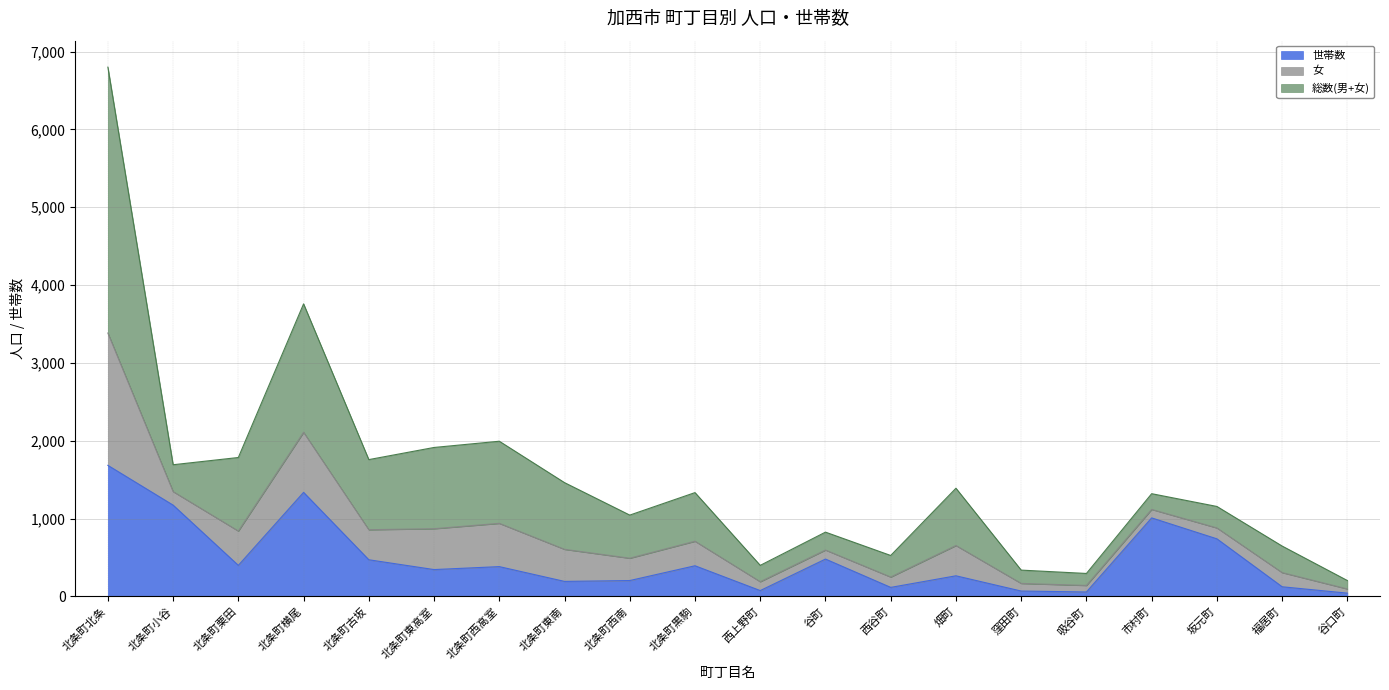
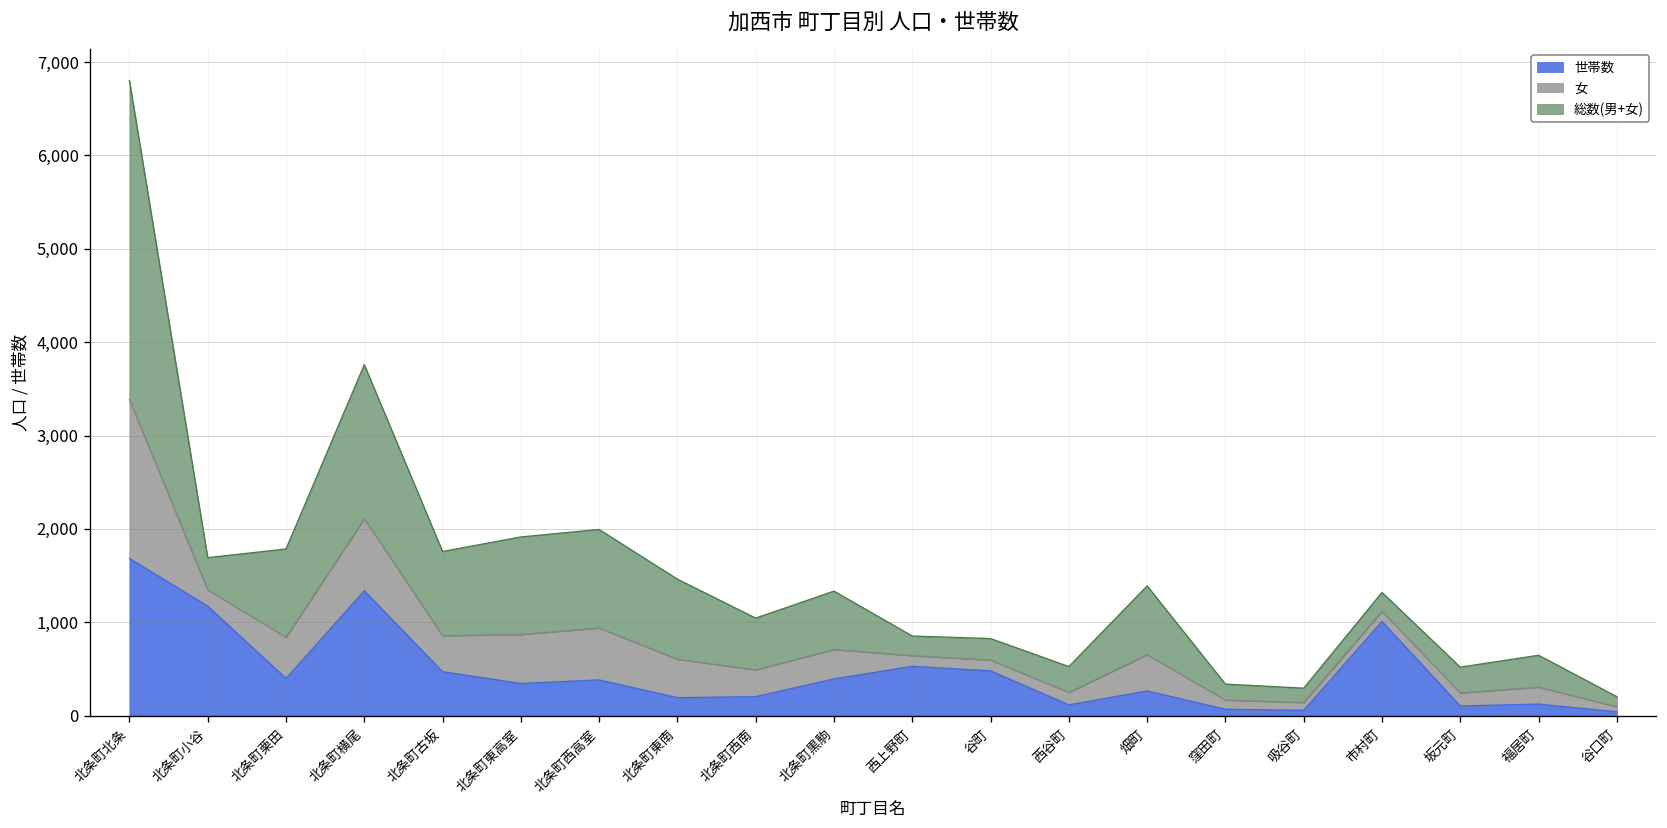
  {
    "世帯数": {
      "北条町北条": "1,700",
      "北条町小谷": "1,200",
      "北条町栗田": "400",
      "北条町横尾": "1,300",
      "北条町古坂": "500",
      "北条町東高室": "300",
      "北条町西高室": "400",
      "北条町東南": "200",
      "北条町西南": "200",
      "北条町黒駒": "400",
-     "西上野町": "100",
+     "西上野町": "500",
      "谷町": "500",
      "西谷町": "100",
      "畑町": "300",
      "窪田町": "100",
      "吸谷町": "100",
      "市村町": "1,000",
-     "坂元町": "700",
+     "坂元町": "100",
      "福居町": "100",
      "谷口町": "0"
    }
  }
